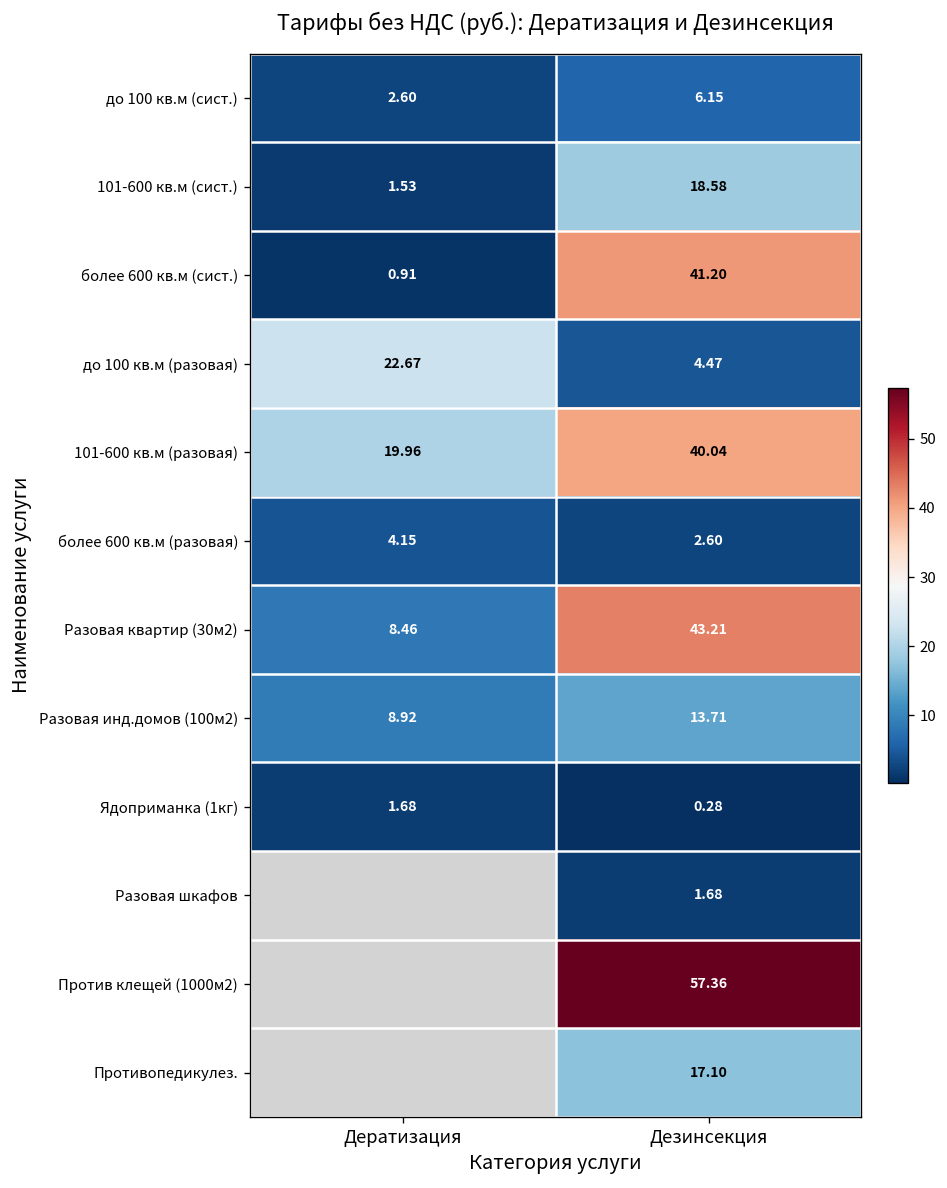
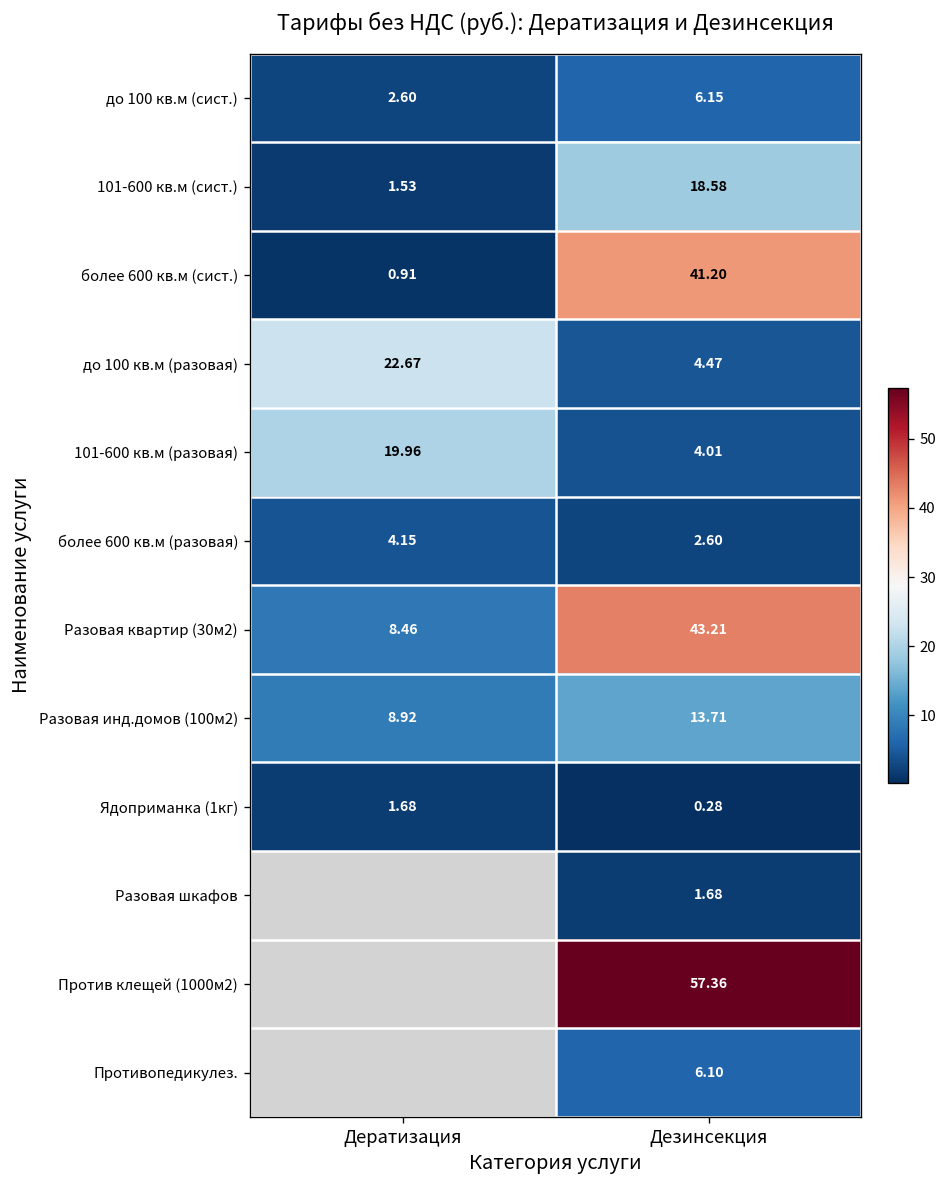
  {
    "до 100 кв.м (сист.)": {
      "Дератизация": 2.60,
      "Дезинсекция": 6.15
    },
    "101-600 кв.м (сист.)": {
      "Дератизация": 1.53,
      "Дезинсекция": 18.58
    },
    "более 600 кв.м (сист.)": {
      "Дератизация": 0.91,
      "Дезинсекция": 41.20
    },
    "до 100 кв.м (разовая)": {
      "Дератизация": 22.67,
      "Дезинсекция": 4.47
    },
    "101-600 кв.м (разовая)": {
      "Дератизация": 19.96,
-     "Дезинсекция": 40.04
+     "Дезинсекция": 4.01
    },
    "более 600 кв.м (разовая)": {
      "Дератизация": 4.15,
      "Дезинсекция": 2.60
    },
    "Разовая квартир (30м2)": {
      "Дератизация": 8.46,
      "Дезинсекция": 43.21
    },
    "Разовая инд.домов (100м2)": {
      "Дератизация": 8.92,
      "Дезинсекция": 13.71
    },
    "Ядоприманка (1кг)": {
      "Дератизация": 1.68,
      "Дезинсекция": 0.28
    },
    "Разовая шкафов": {
      "Дезинсекция": 1.68
    },
    "Против клещей (1000м2)": {
      "Дезинсекция": 57.36
    },
    "Противопедикулез.": {
-     "Дезинсекция": 17.10
+     "Дезинсекция": 6.10
    }
  }
